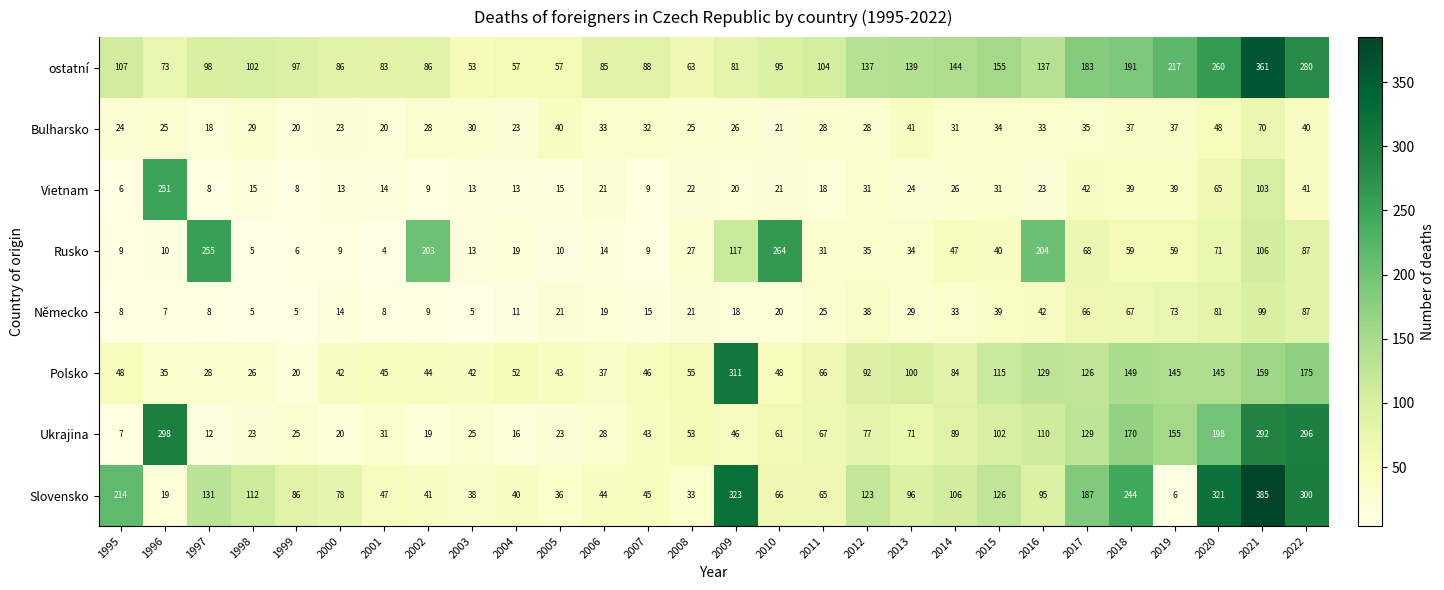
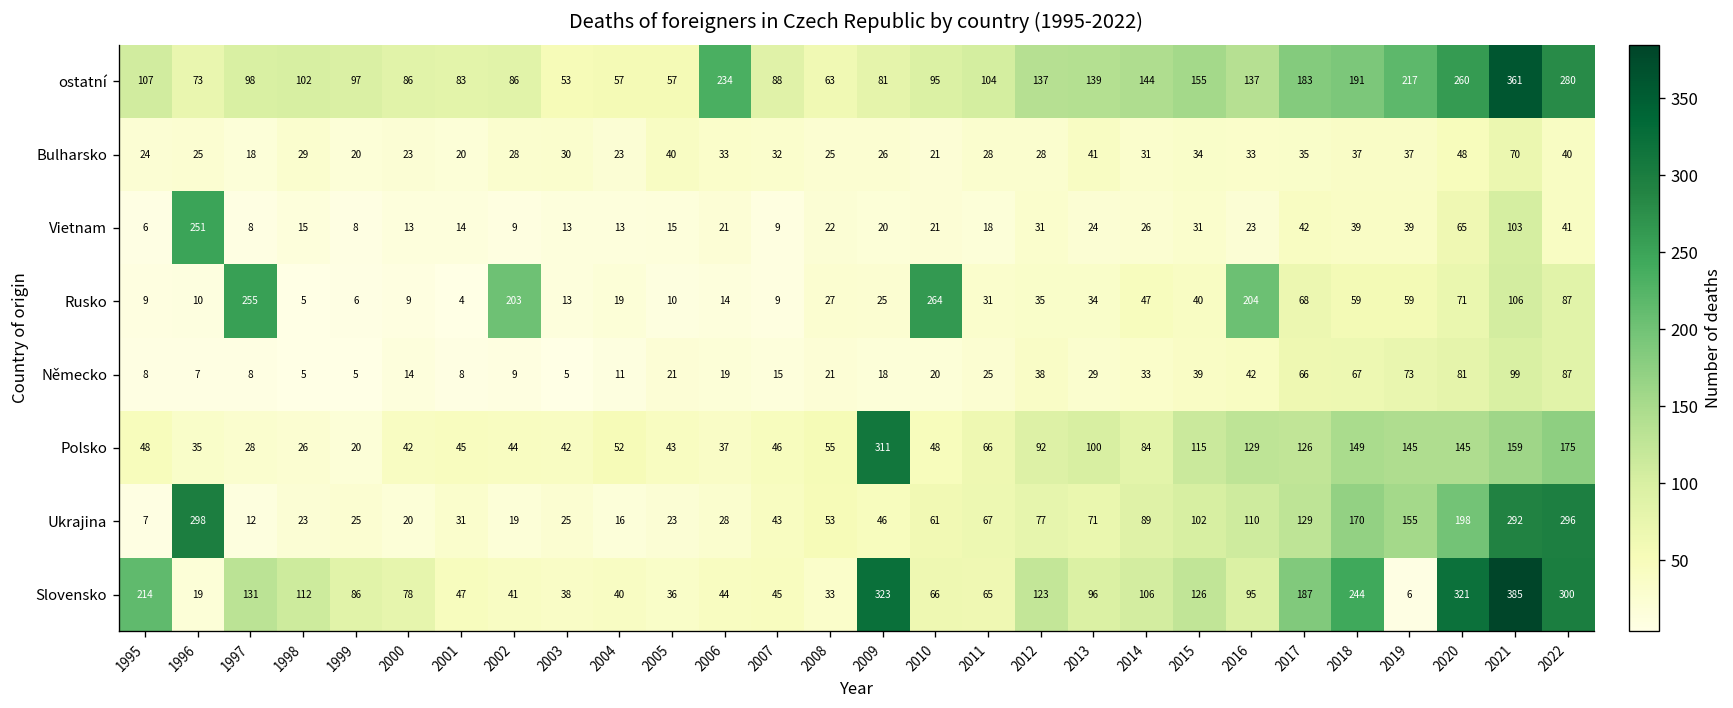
  {
    "ostatní": {
      "1995": 107,
      "1996": 73,
      "1997": 98,
      "1998": 102,
      "1999": 97,
      "2000": 86,
      "2001": 83,
      "2002": 86,
      "2003": 53,
      "2004": 57,
      "2005": 57,
-     "2006": 85,
+     "2006": 234,
      "2007": 88,
      "2008": 63,
      "2009": 81,
      "2010": 95,
      "2011": 104,
      "2012": 137,
      "2013": 139,
      "2014": 144,
      "2015": 155,
      "2016": 137,
      "2017": 183,
      "2018": 191,
      "2019": 217,
      "2020": 260,
      "2021": 361,
      "2022": 280
    },
    "Rusko": {
      "1995": 9,
      "1996": 10,
      "1997": 255,
      "1998": 5,
      "1999": 6,
      "2000": 9,
      "2001": 4,
      "2002": 203,
      "2003": 13,
      "2004": 19,
      "2005": 10,
      "2006": 14,
      "2007": 9,
      "2008": 27,
-     "2009": 117,
+     "2009": 25,
      "2010": 264,
      "2011": 31,
      "2012": 35,
      "2013": 34,
      "2014": 47,
      "2015": 40,
      "2016": 204,
      "2017": 68,
      "2018": 59,
      "2019": 59,
      "2020": 71,
      "2021": 106,
      "2022": 87
    }
  }
